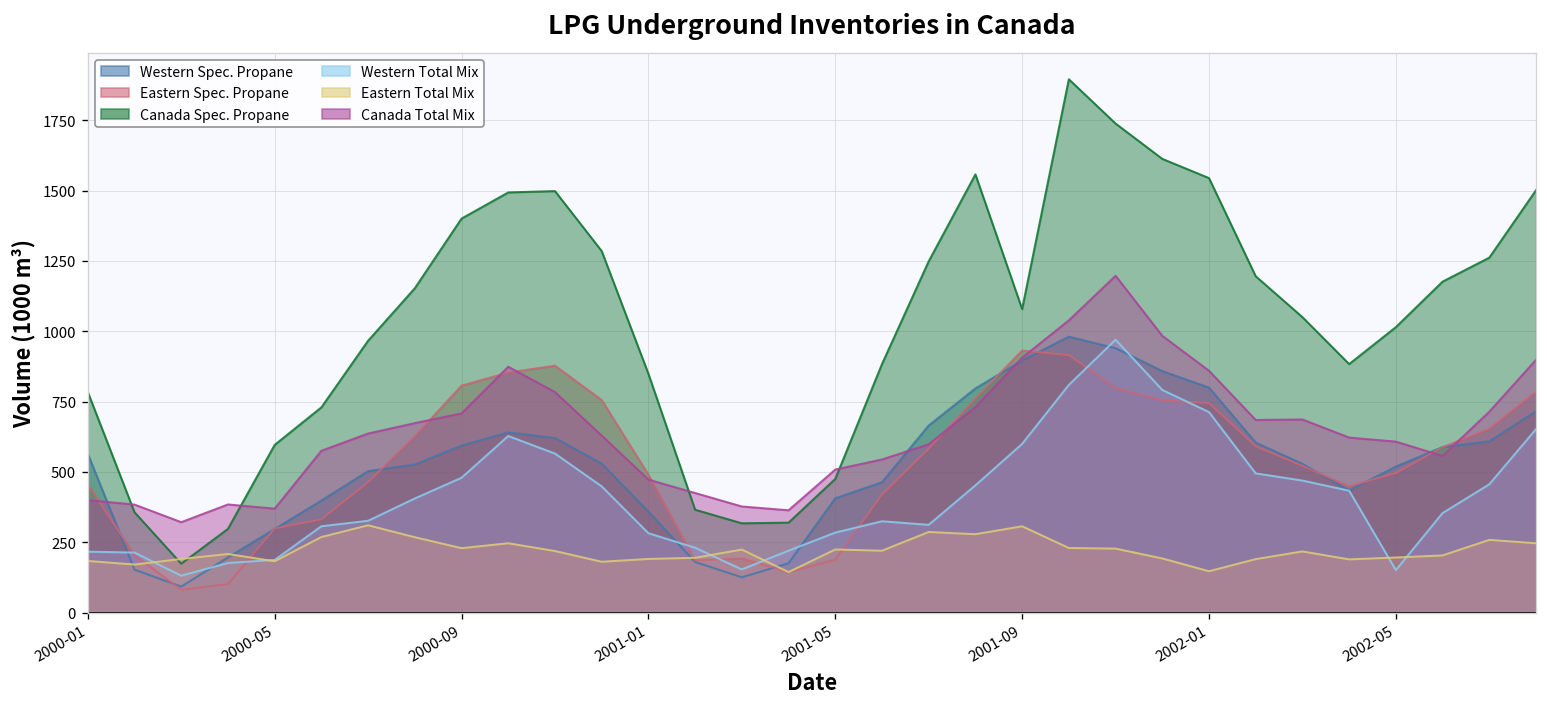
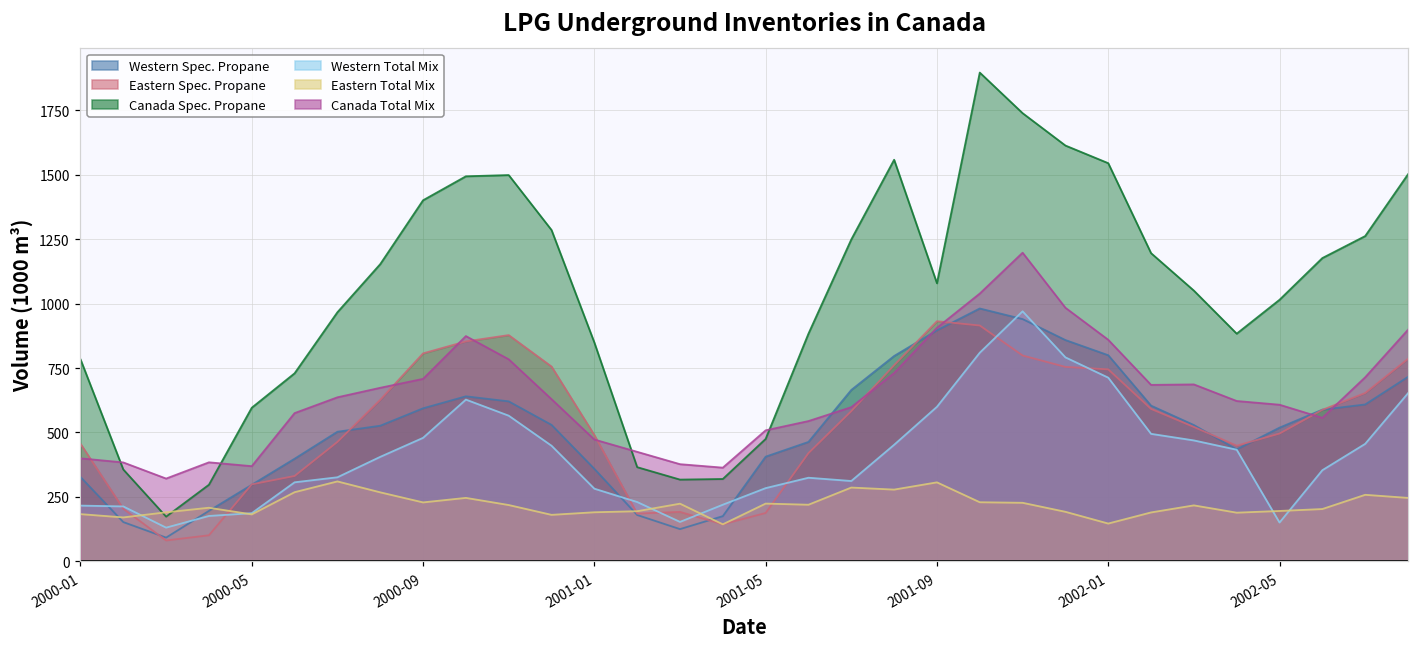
  {
    "Western Spec. Propane": {
-     "2000-01": 560,
+     "2000-01": 330,
      "2000-09": 590,
      "2001-01": 360,
      "2001-05": 410,
      "2002-01": 800,
      "2002-05": 520
    },
    "Canada Spec. Propane": {
      "2000-01": 780,
      "2000-05": 600,
      "2000-09": 1400,
      "2001-01": 850,
      "2001-05": 480,
      "2001-09": 1080,
      "2002-01": 1540,
      "2002-05": 1010
    },
    "Western Total Mix": {
      "2000-01": 220,
      "2000-09": 480,
      "2001-01": 280,
      "2001-05": 280,
      "2001-09": 600,
      "2002-01": 710,
      "2002-05": 150
    },
    "Eastern Total Mix": {
      "2000-01": 180,
      "2000-09": 230,
      "2001-01": 190,
      "2001-05": 220,
      "2001-09": 310,
      "2002-01": 150,
      "2002-05": 200
    }
  }
